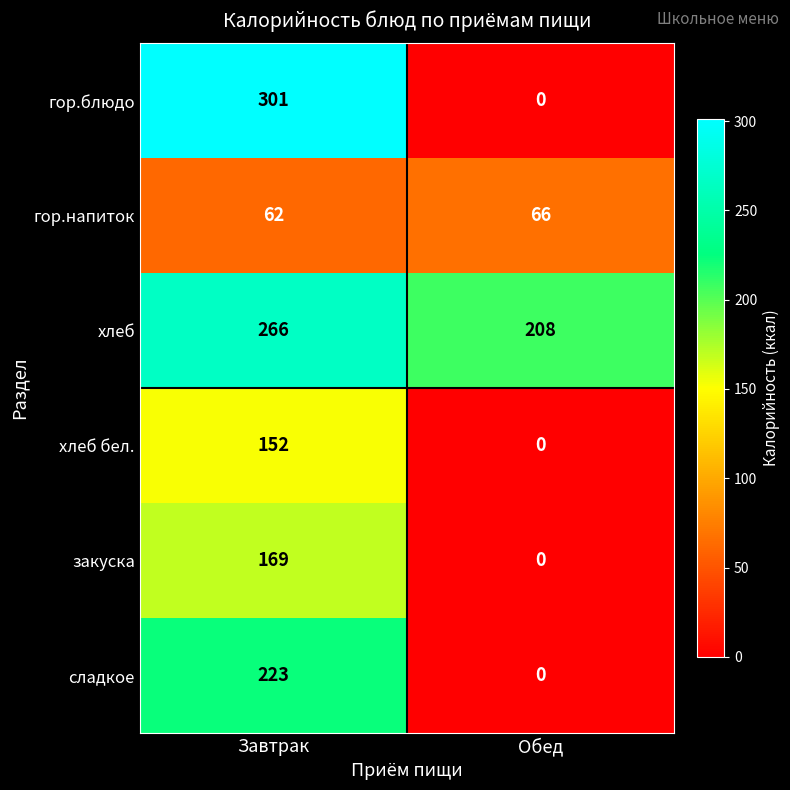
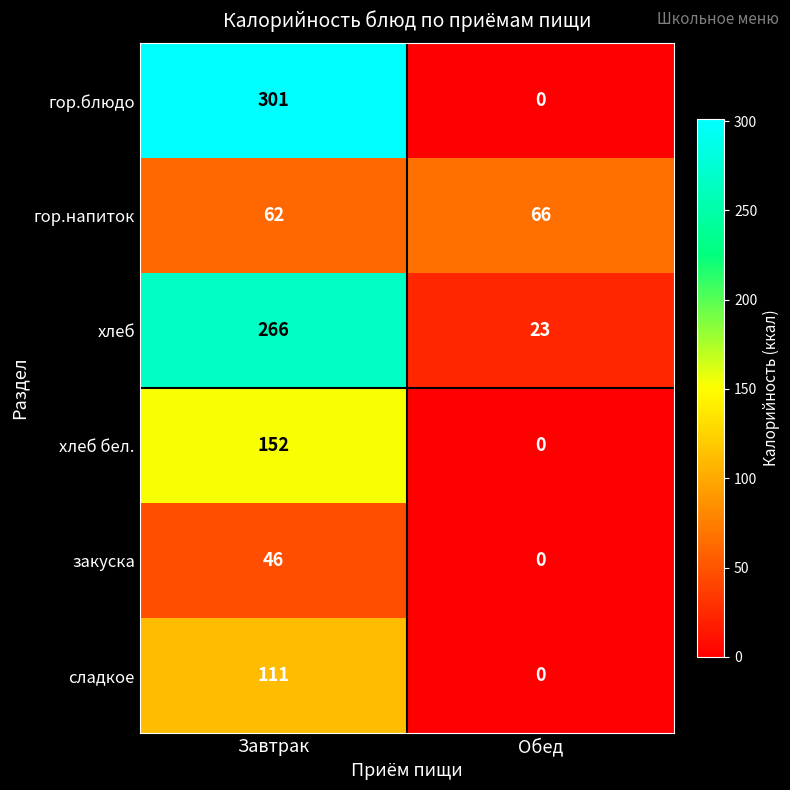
  {
    "гор.блюдо": {
      "Завтрак": 301,
      "Обед": 0
    },
    "гор.напиток": {
      "Завтрак": 62,
      "Обед": 66
    },
    "хлеб": {
      "Завтрак": 266,
-     "Обед": 208
+     "Обед": 23
    },
    "хлеб бел.": {
      "Завтрак": 152,
      "Обед": 0
    },
    "закуска": {
-     "Завтрак": 169,
+     "Завтрак": 46,
      "Обед": 0
    },
    "сладкое": {
-     "Завтрак": 223,
+     "Завтрак": 111,
      "Обед": 0
    }
  }
